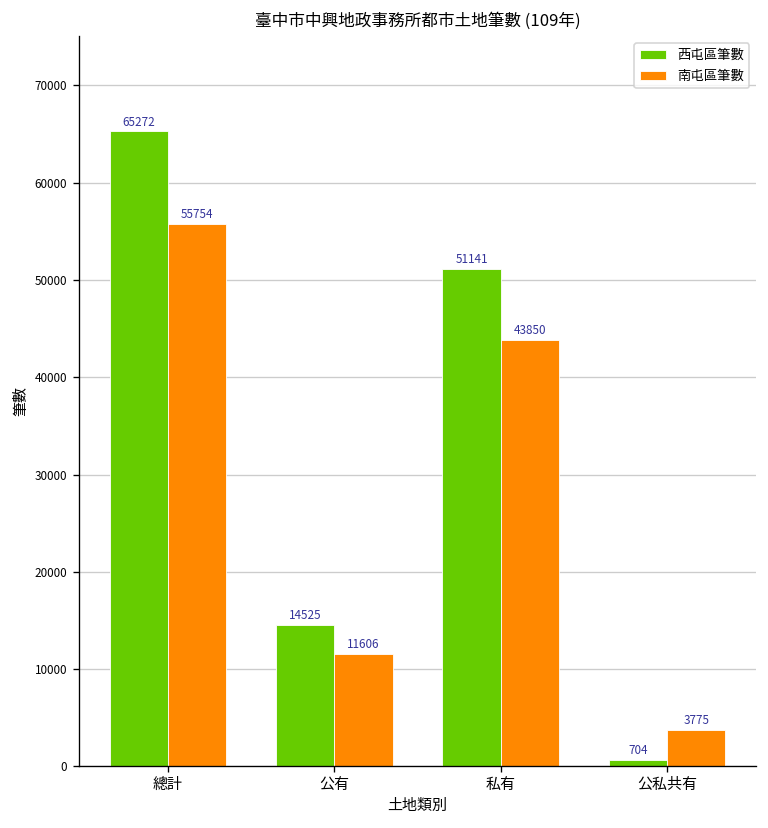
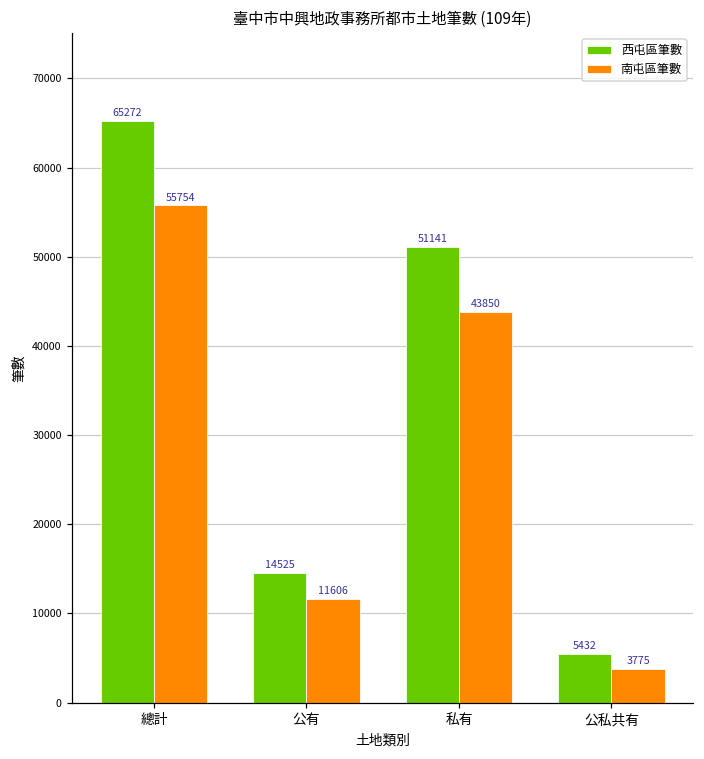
  {
    "西屯區筆數": {
      "總計": 65272,
      "公有": 14525,
      "私有": 51141,
-     "公私共有": 704
+     "公私共有": 5432
    },
    "南屯區筆數": {
      "總計": 55754,
      "公有": 11606,
      "私有": 43850,
      "公私共有": 3775
    }
  }
